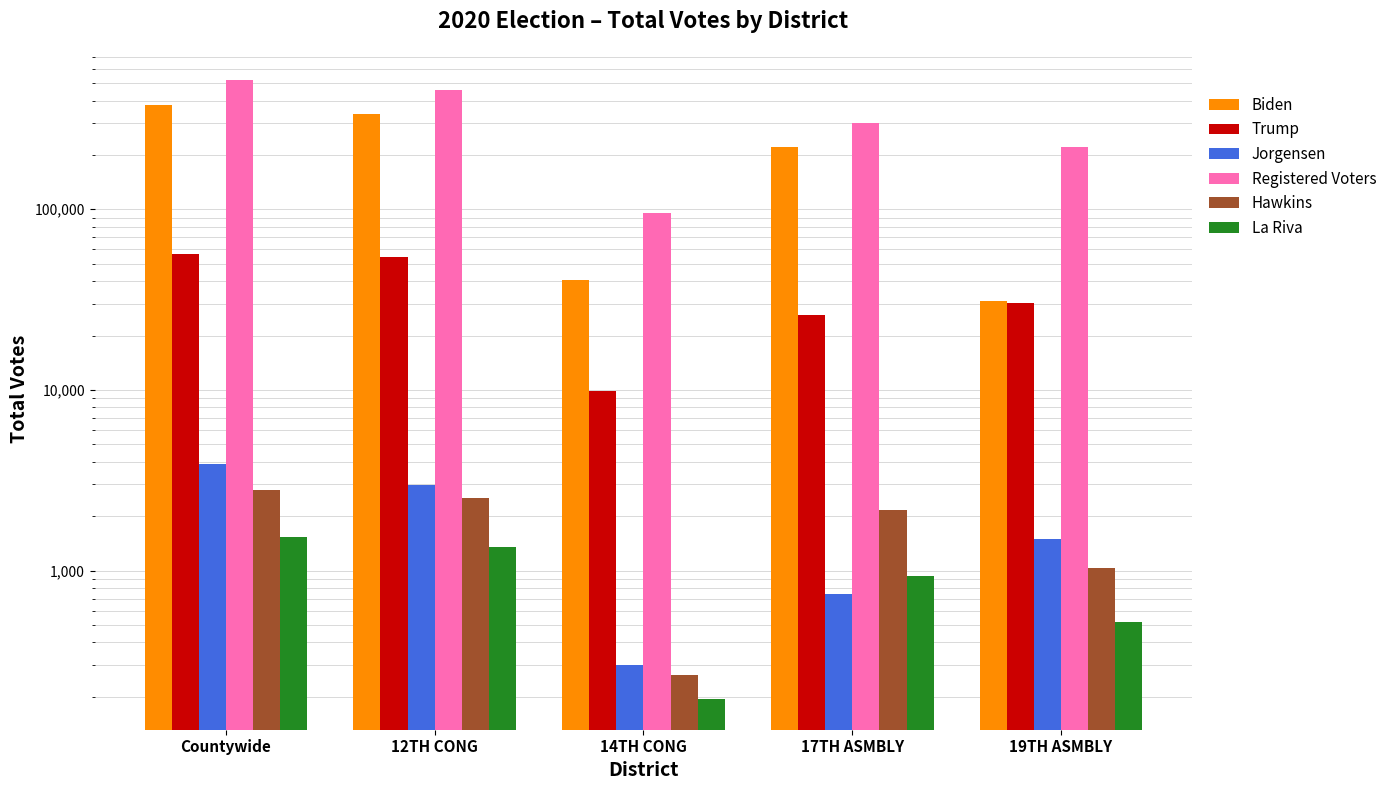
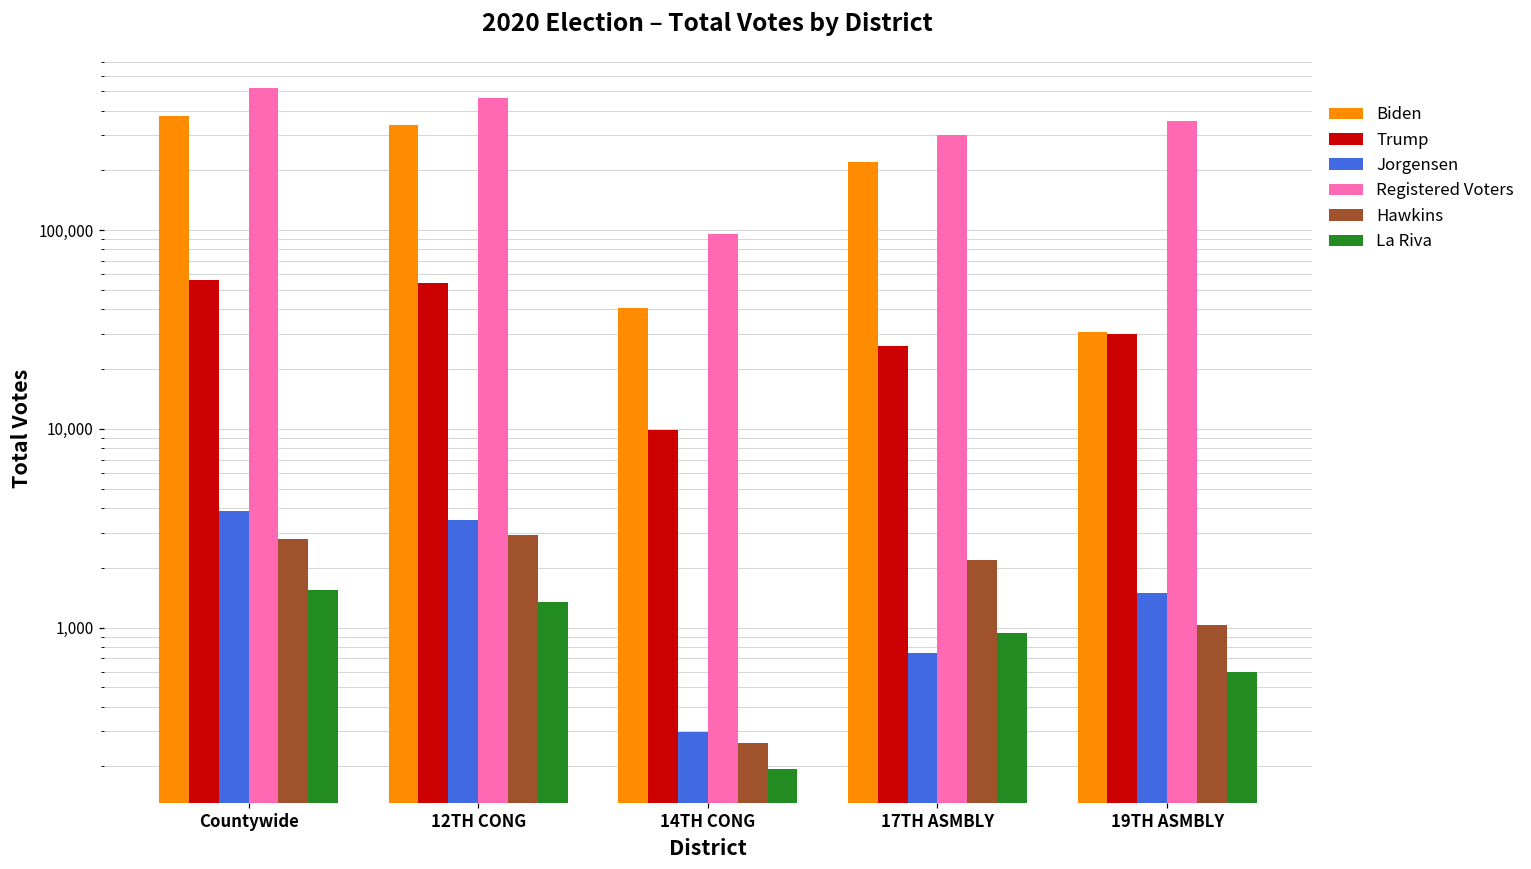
  {
    "Biden": {
      "Countywide": "380,000",
      "12TH CONG": "340,000",
      "14TH CONG": "41,000",
      "17TH ASMBLY": "220,000",
      "19TH ASMBLY": "31,000"
    },
    "Trump": {
      "Countywide": "56,000",
      "12TH CONG": "54,000",
      "14TH CONG": "10,000",
      "17TH ASMBLY": "26,000",
      "19TH ASMBLY": "30,000"
    },
    "Jorgensen": {
      "Countywide": "3,900",
-     "12TH CONG": "3,000",
+     "12TH CONG": "3,500",
      "14TH CONG": "300",
      "17TH ASMBLY": "740",
      "19TH ASMBLY": "1,500"
    },
    "Registered Voters": {
      "Countywide": "520,000",
      "12TH CONG": "460,000",
      "14TH CONG": "100,000",
      "17TH ASMBLY": "300,000",
-     "19TH ASMBLY": "220,000"
+     "19TH ASMBLY": "350,000"
    },
    "Hawkins": {
      "Countywide": "2,800",
-     "12TH CONG": "2,500",
+     "12TH CONG": "2,900",
      "14TH CONG": "260",
      "17TH ASMBLY": "2,200",
      "19TH ASMBLY": "1,000"
    },
    "La Riva": {
      "Countywide": "1,500",
      "12TH CONG": "1,300",
      "14TH CONG": "200",
      "17TH ASMBLY": "900",
-     "19TH ASMBLY": "520"
+     "19TH ASMBLY": "600"
    }
  }
